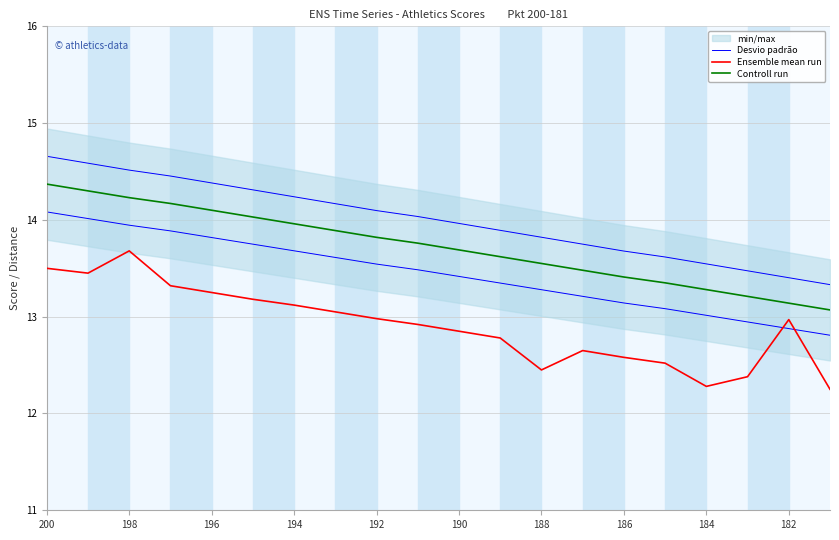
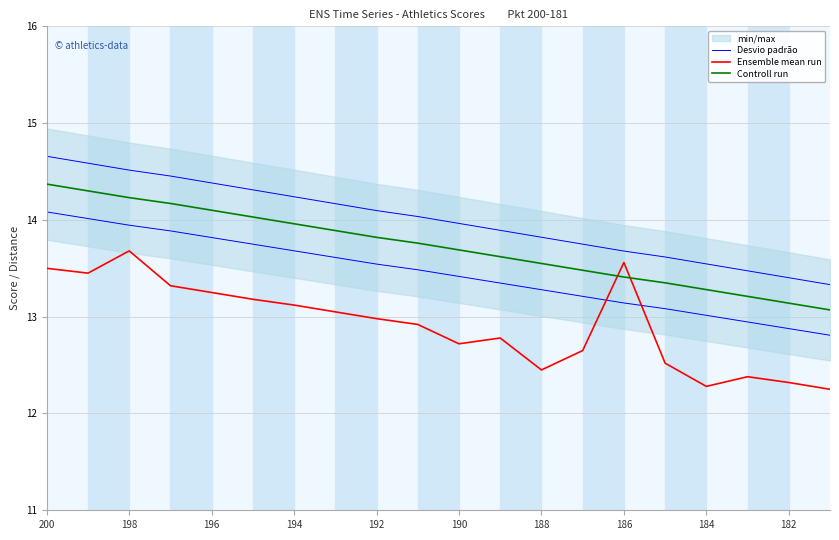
  {
    "Ensemble mean run": {
      "200": 13.5,
      "198": 13.7,
      "196": 13.3,
      "194": 13.1,
      "192": 13.0,
-     "190": 12.9,
+     "190": 12.7,
      "188": 12.5,
-     "186": 12.6,
+     "186": 13.6,
      "184": 12.3,
-     "182": 13.0
+     "182": 12.3
    },
    "Controll run": {
      "200": 14.4,
      "198": 14.2,
      "196": 14.1,
      "194": 14.0,
      "192": 13.8,
      "190": 13.7,
      "188": 13.6,
      "186": 13.4,
      "184": 13.3,
      "182": 13.1
    }
  }
